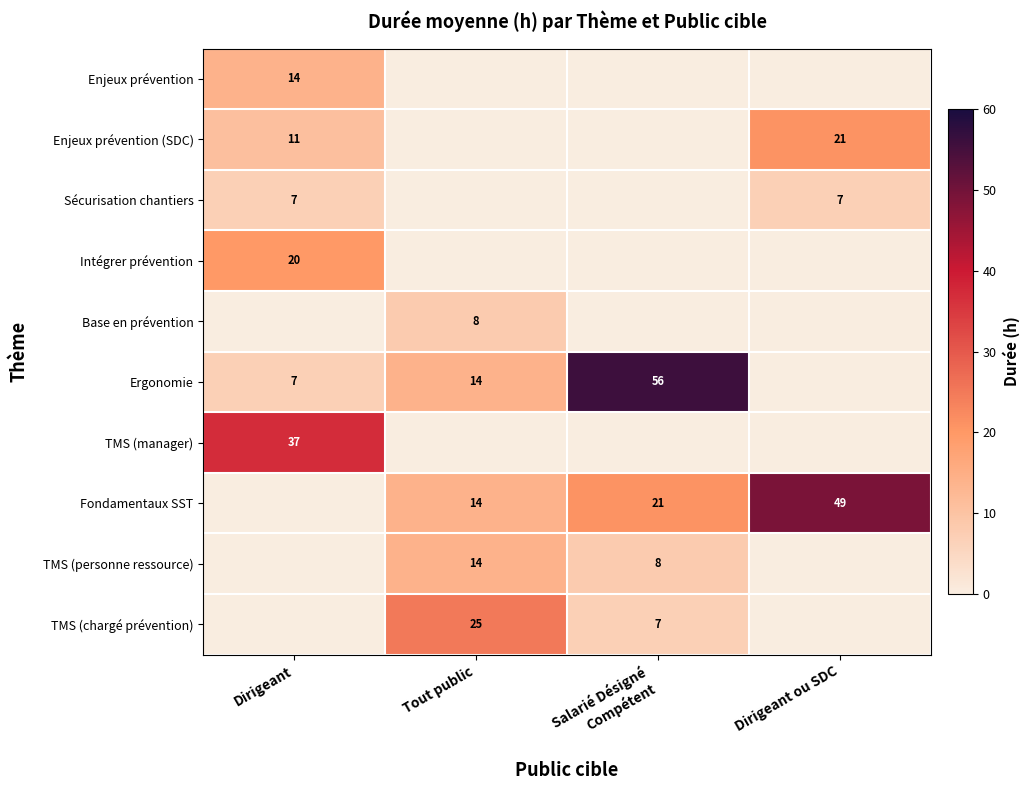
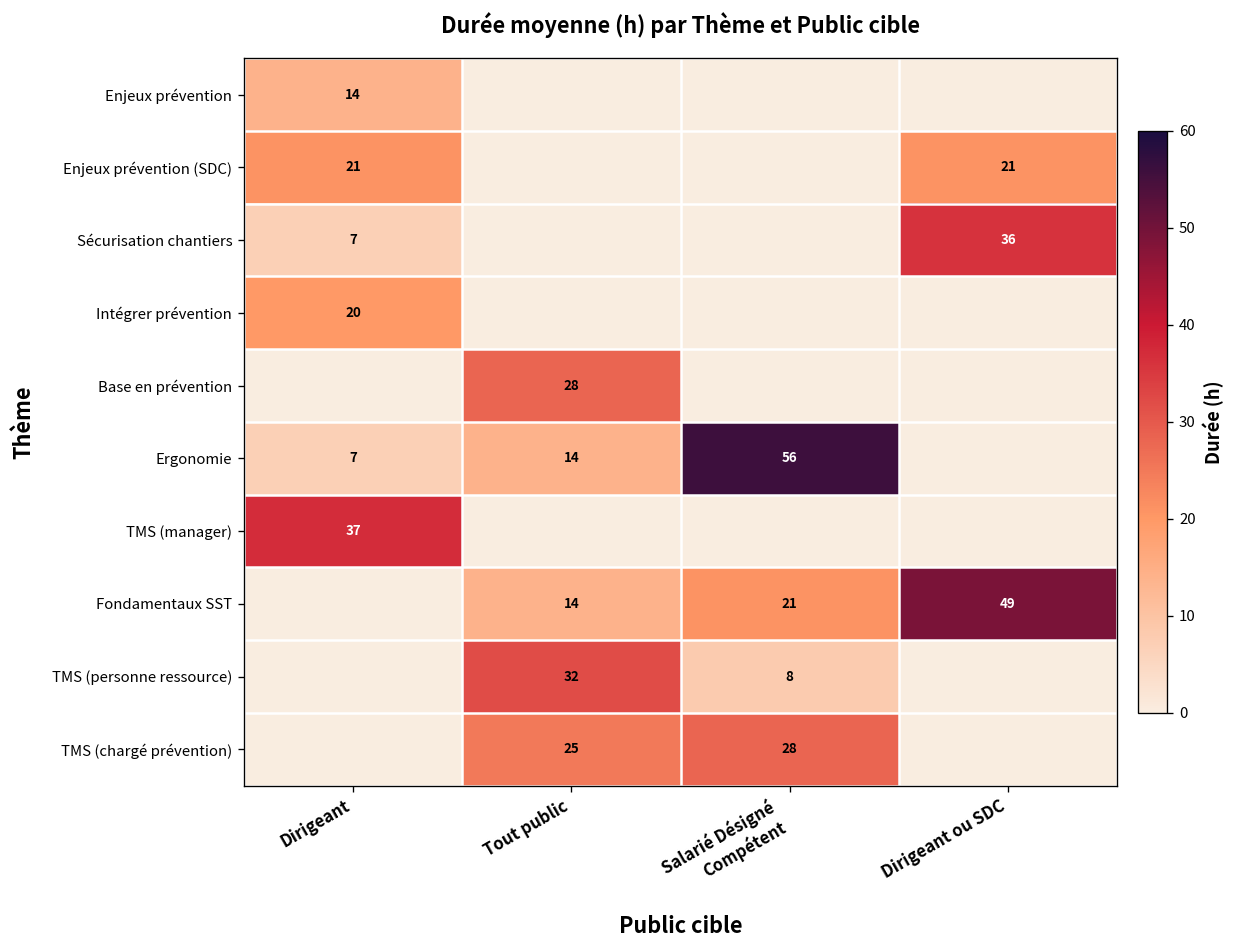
  {
    "Enjeux prévention": {
      "Dirigeant": 14
    },
    "Enjeux prévention (SDC)": {
-     "Dirigeant": 11,
+     "Dirigeant": 21,
      "Dirigeant ou SDC": 21
    },
    "Sécurisation chantiers": {
      "Dirigeant": 7,
-     "Dirigeant ou SDC": 7
+     "Dirigeant ou SDC": 36
    },
    "Intégrer prévention": {
      "Dirigeant": 20
    },
    "Base en prévention": {
-     "Tout public": 8
+     "Tout public": 28
    },
    "Ergonomie": {
      "Dirigeant": 7,
      "Tout public": 14,
      "Salarié Désigné Compétent": 56
    },
    "TMS (manager)": {
      "Dirigeant": 37
    },
    "Fondamentaux SST": {
      "Tout public": 14,
      "Salarié Désigné Compétent": 21,
      "Dirigeant ou SDC": 49
    },
    "TMS (personne ressource)": {
-     "Tout public": 14,
+     "Tout public": 32,
      "Salarié Désigné Compétent": 8
    },
    "TMS (chargé prévention)": {
      "Tout public": 25,
-     "Salarié Désigné Compétent": 7
+     "Salarié Désigné Compétent": 28
    }
  }
